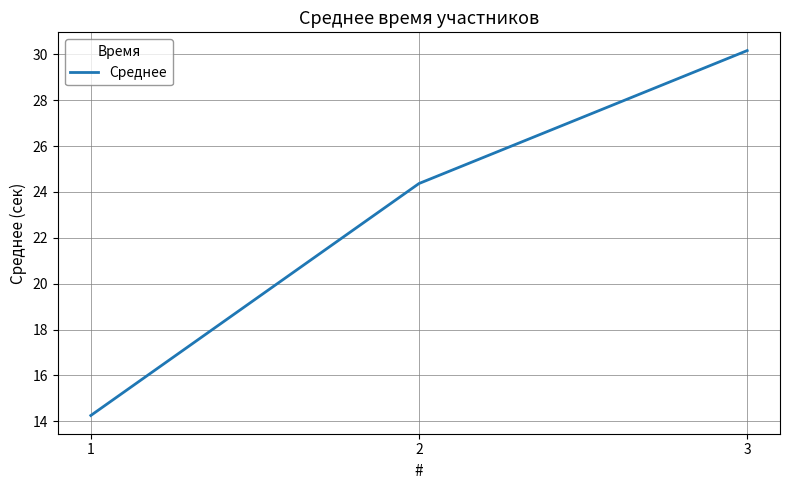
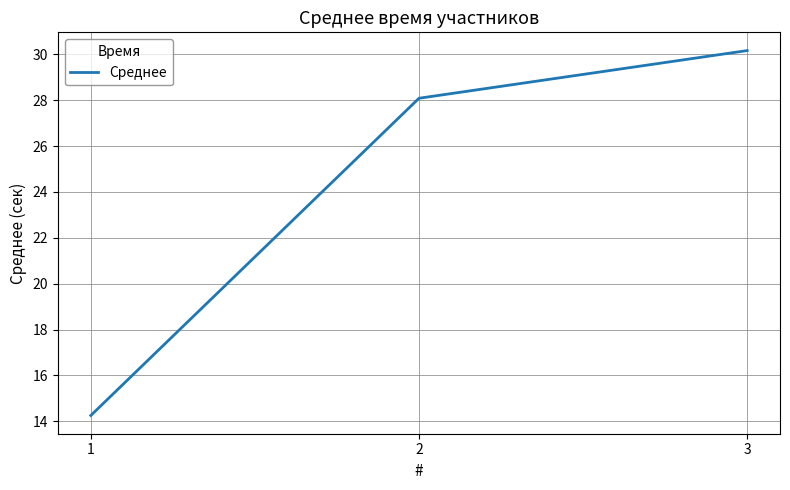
  {
    "1": 14.3,
-   "2": 24.4,
+   "2": 28.1,
    "3": 30.2
  }
